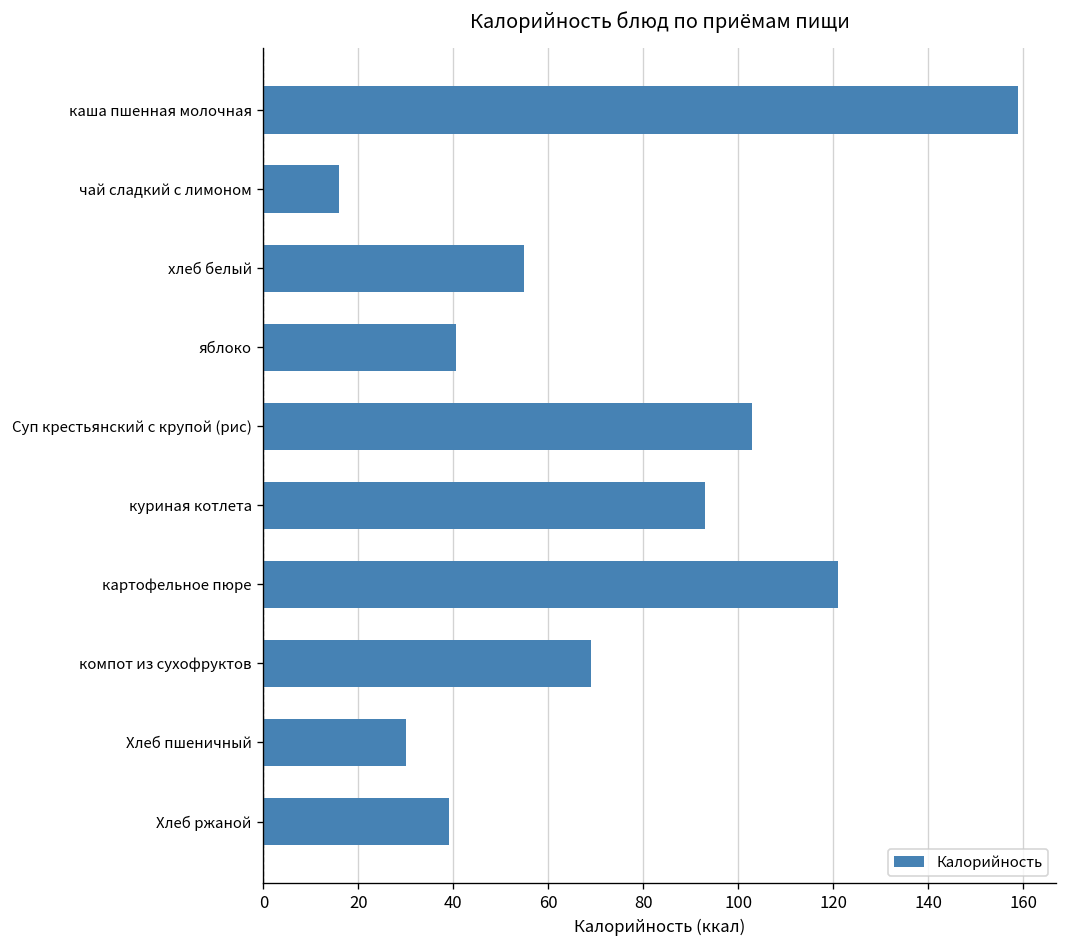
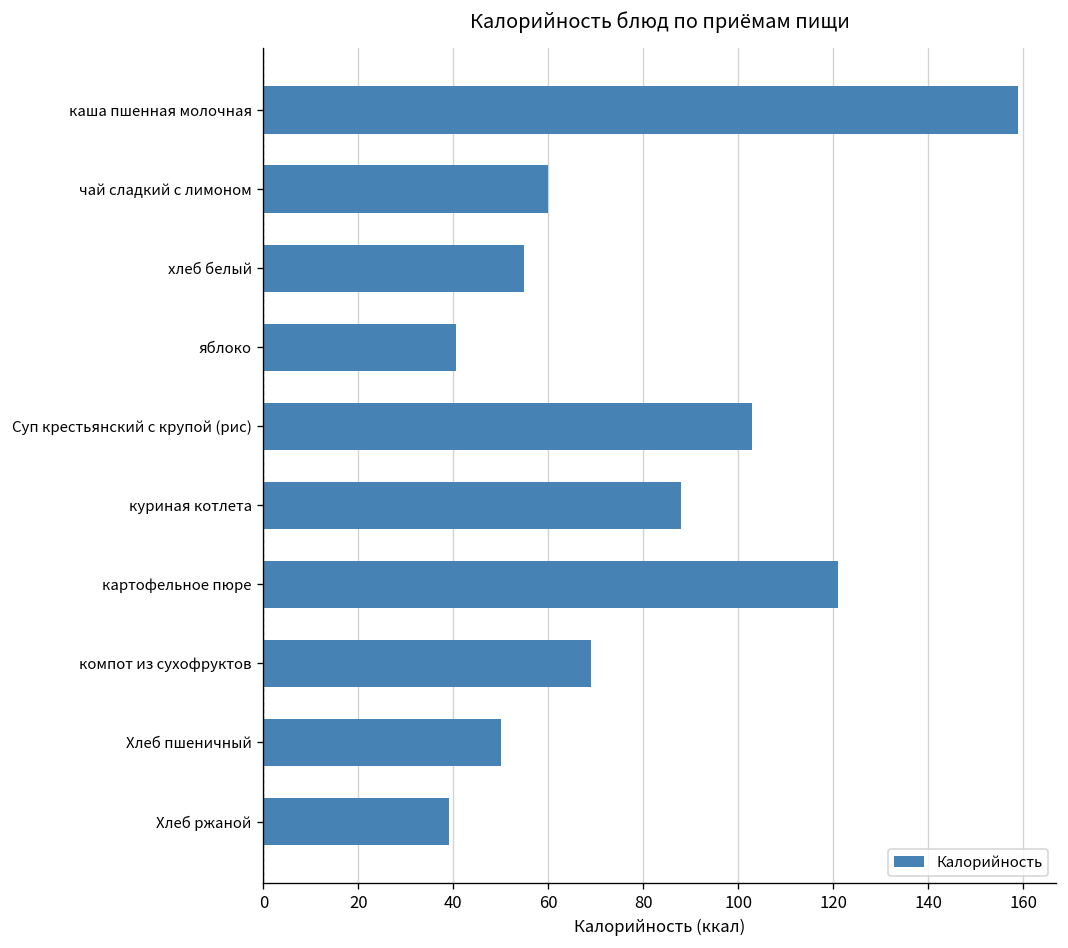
  {
    "каша пшенная молочная": 159,
-   "чай сладкий с лимоном": 16,
+   "чай сладкий с лимоном": 60,
    "хлеб белый": 55,
    "яблоко": 41,
    "Суп крестьянский с крупой (рис)": 103,
-   "куриная котлета": 93,
+   "куриная котлета": 88,
    "картофельное пюре": 121,
    "компот из сухофруктов": 69,
-   "Хлеб пшеничный": 30,
+   "Хлеб пшеничный": 50,
    "Хлеб ржаной": 39
  }
